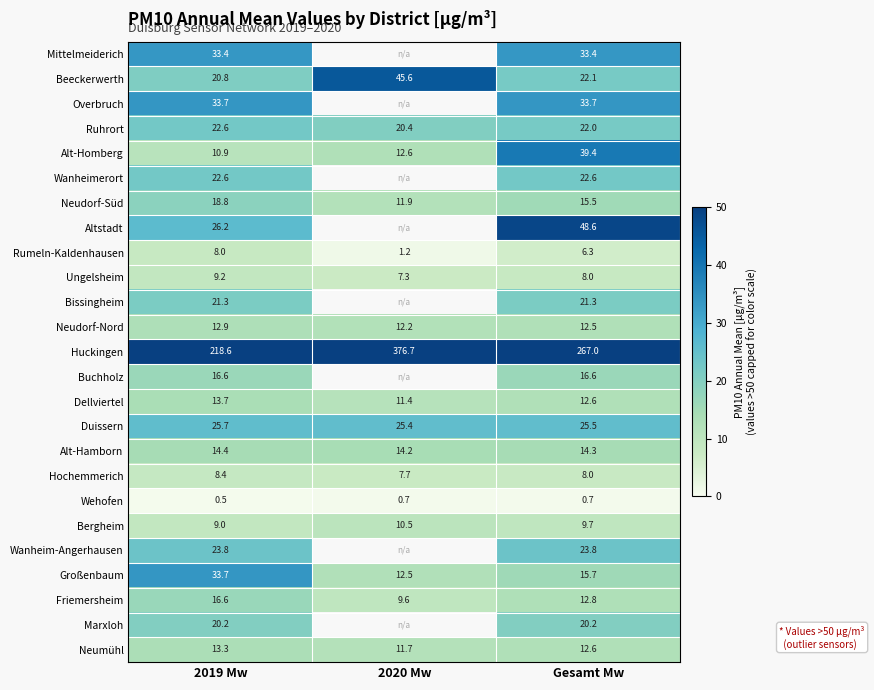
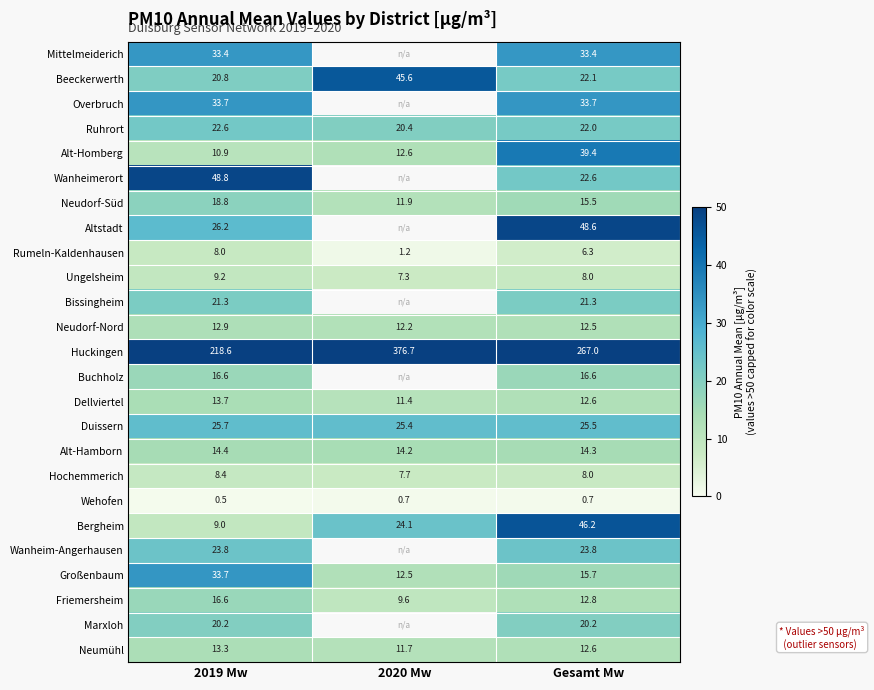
  {
    "Mittelmeiderich": {
      "2019 Mw": 33.4,
      "Gesamt Mw": 33.4
    },
    "Beeckerwerth": {
      "2019 Mw": 20.8,
      "2020 Mw": 45.6,
      "Gesamt Mw": 22.1
    },
    "Overbruch": {
      "2019 Mw": 33.7,
      "Gesamt Mw": 33.7
    },
    "Ruhrort": {
      "2019 Mw": 22.6,
      "2020 Mw": 20.4,
      "Gesamt Mw": 22.0
    },
    "Alt-Homberg": {
      "2019 Mw": 10.9,
      "2020 Mw": 12.6,
      "Gesamt Mw": 39.4
    },
    "Wanheimerort": {
-     "2019 Mw": 22.6,
+     "2019 Mw": 48.8,
      "Gesamt Mw": 22.6
    },
    "Neudorf-Süd": {
      "2019 Mw": 18.8,
      "2020 Mw": 11.9,
      "Gesamt Mw": 15.5
    },
    "Altstadt": {
      "2019 Mw": 26.2,
      "Gesamt Mw": 48.6
    },
    "Rumeln-Kaldenhausen": {
      "2019 Mw": 8.0,
      "2020 Mw": 1.2,
      "Gesamt Mw": 6.3
    },
    "Ungelsheim": {
      "2019 Mw": 9.2,
      "2020 Mw": 7.3,
      "Gesamt Mw": 8.0
    },
    "Bissingheim": {
      "2019 Mw": 21.3,
      "Gesamt Mw": 21.3
    },
    "Neudorf-Nord": {
      "2019 Mw": 12.9,
      "2020 Mw": 12.2,
      "Gesamt Mw": 12.5
    },
    "Huckingen": {
      "2019 Mw": 218.6,
      "2020 Mw": 376.7,
      "Gesamt Mw": 267.0
    },
    "Buchholz": {
      "2019 Mw": 16.6,
      "Gesamt Mw": 16.6
    },
    "Dellviertel": {
      "2019 Mw": 13.7,
      "2020 Mw": 11.4,
      "Gesamt Mw": 12.6
    },
    "Duissern": {
      "2019 Mw": 25.7,
      "2020 Mw": 25.4,
      "Gesamt Mw": 25.5
    },
    "Alt-Hamborn": {
      "2019 Mw": 14.4,
      "2020 Mw": 14.2,
      "Gesamt Mw": 14.3
    },
    "Hochemmerich": {
      "2019 Mw": 8.4,
      "2020 Mw": 7.7,
      "Gesamt Mw": 8.0
    },
    "Wehofen": {
      "2019 Mw": 0.5,
      "2020 Mw": 0.7,
      "Gesamt Mw": 0.7
    },
    "Bergheim": {
      "2019 Mw": 9.0,
-     "2020 Mw": 10.5,
-     "Gesamt Mw": 9.7
+     "2020 Mw": 24.1,
+     "Gesamt Mw": 46.2
    },
    "Wanheim-Angerhausen": {
      "2019 Mw": 23.8,
      "Gesamt Mw": 23.8
    },
    "Großenbaum": {
      "2019 Mw": 33.7,
      "2020 Mw": 12.5,
      "Gesamt Mw": 15.7
    },
    "Friemersheim": {
      "2019 Mw": 16.6,
      "2020 Mw": 9.6,
      "Gesamt Mw": 12.8
    },
    "Marxloh": {
      "2019 Mw": 20.2,
      "Gesamt Mw": 20.2
    },
    "Neumühl": {
      "2019 Mw": 13.3,
      "2020 Mw": 11.7,
      "Gesamt Mw": 12.6
    }
  }
